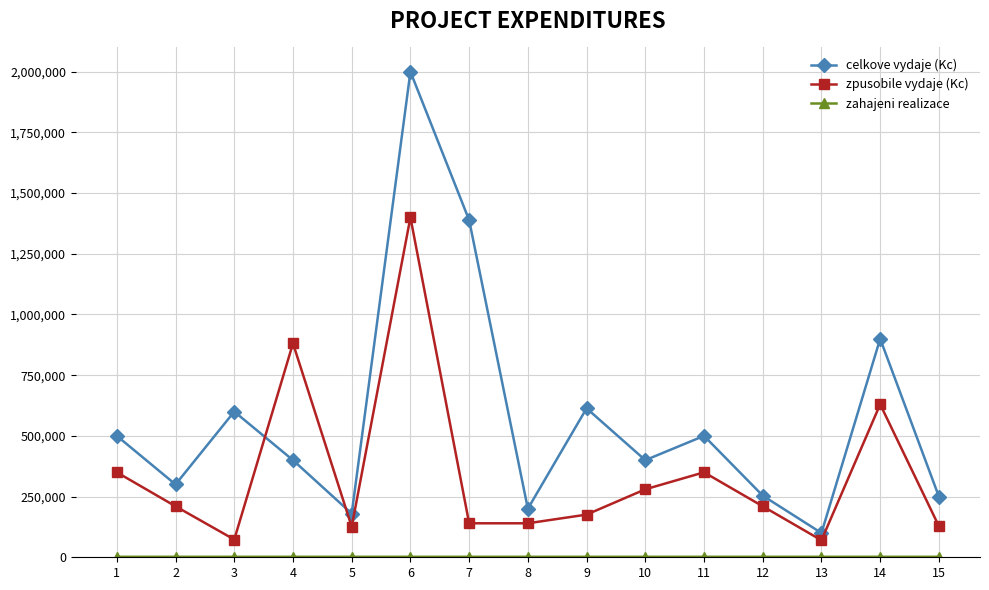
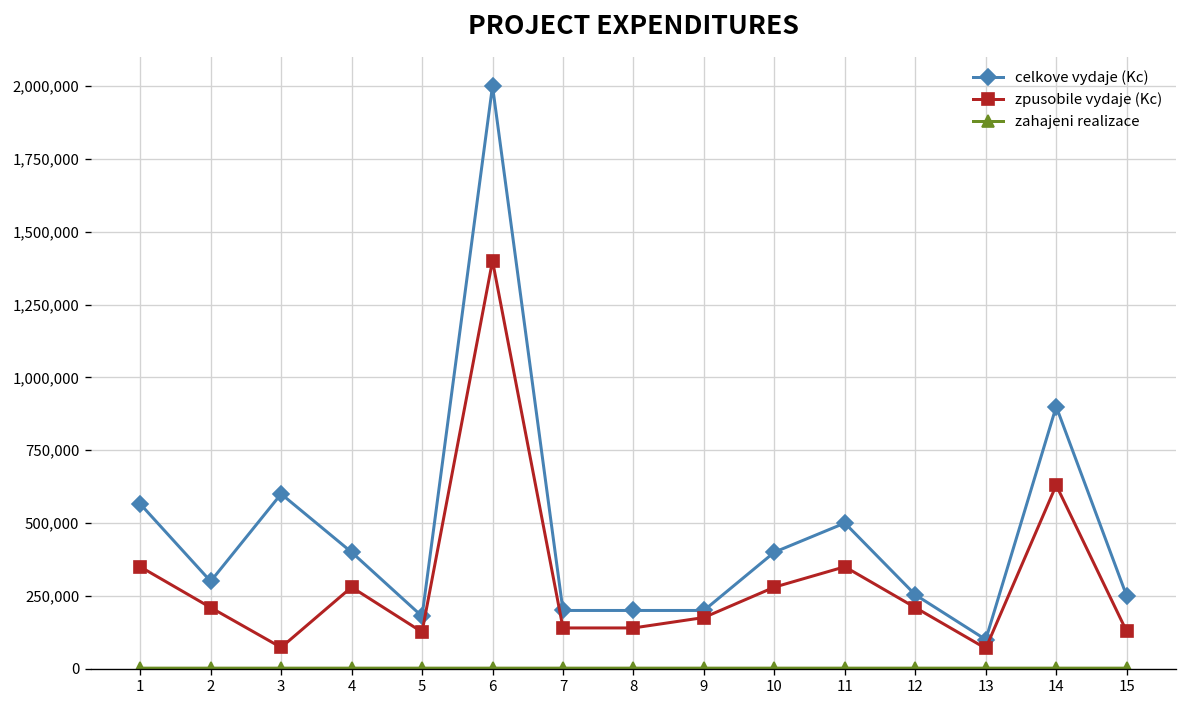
  {
    "celkove vydaje (Kc)": {
-     "1": "500,000",
+     "1": "570,000",
      "2": "300,000",
      "3": "600,000",
      "4": "400,000",
      "5": "180,000",
      "6": "2,000,000",
-     "7": "1,390,000",
+     "7": "200,000",
      "8": "200,000",
-     "9": "610,000",
+     "9": "200,000",
      "10": "400,000",
      "11": "500,000",
      "12": "250,000",
      "13": "100,000",
      "14": "900,000",
      "15": "250,000"
    },
    "zpusobile vydaje (Kc)": {
      "1": "350,000",
      "2": "210,000",
      "3": "70,000",
-     "4": "880,000",
+     "4": "280,000",
      "5": "130,000",
      "6": "1,400,000",
      "7": "140,000",
      "8": "140,000",
      "9": "180,000",
      "10": "280,000",
      "11": "350,000",
      "12": "210,000",
      "13": "70,000",
      "14": "630,000",
      "15": "130,000"
    },
    "zahajeni realizace": {
      "1": "0",
      "2": "0",
      "3": "0",
      "4": "0",
      "5": "0",
      "6": "0",
      "7": "0",
      "8": "0",
      "9": "0",
      "10": "0",
      "11": "0",
      "12": "0",
      "13": "0",
      "14": "0",
      "15": "0"
    }
  }
